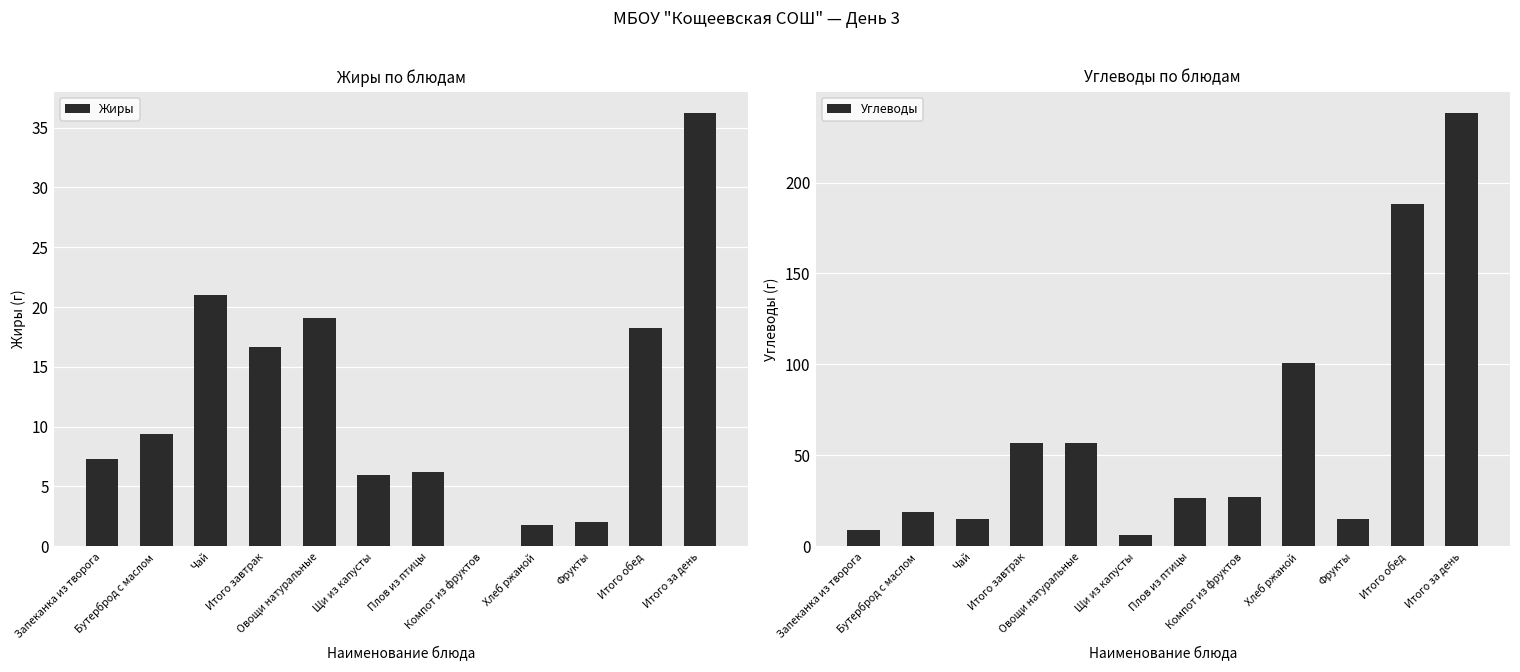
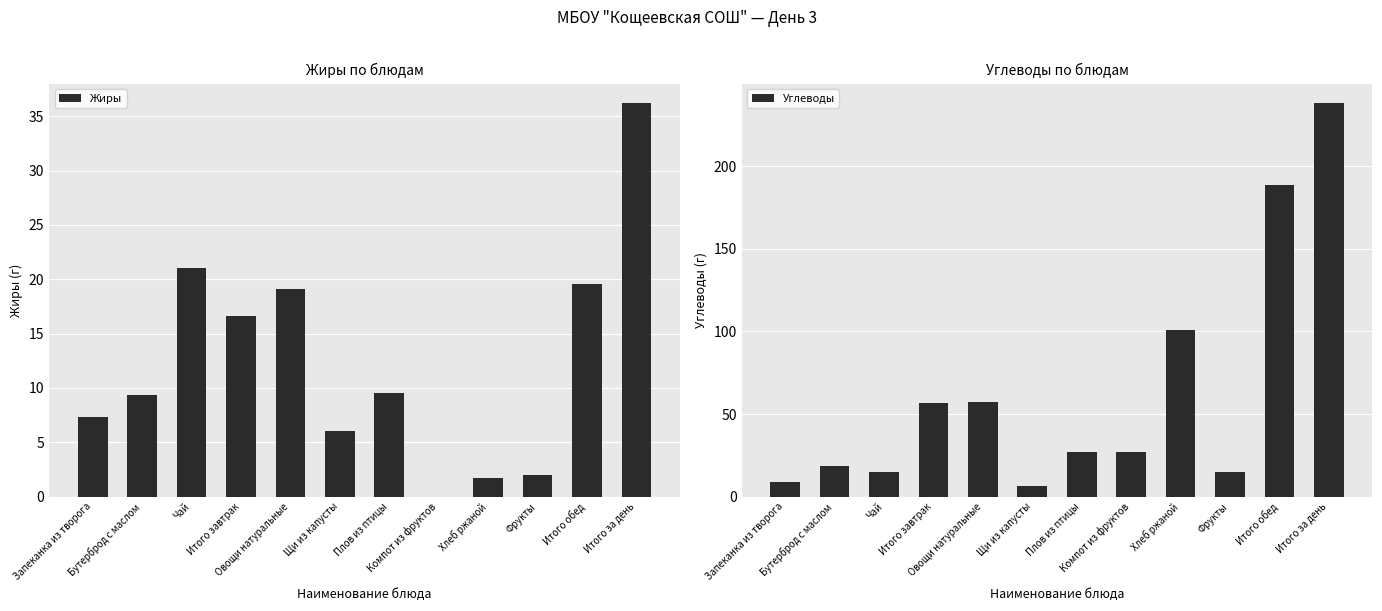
  {
    "Жиры по блюдам": {
      "Запеканка из творога": 7.3,
      "Бутерброд с маслом": 9.4,
      "Чай": 21.0,
      "Итого завтрак": 16.7,
      "Овощи натуральные": 19.1,
      "Щи из капусты": 6.0,
-     "Плов из птицы": 6.2,
+     "Плов из птицы": 9.5,
      "Компот из фруктов": 0.0,
      "Хлеб ржаной": 1.8,
      "Фрукты": 2.0,
-     "Итого обед": 18.3,
+     "Итого обед": 19.5,
      "Итого за день": 36.2
    },
    "Углеводы по блюдам": {
      "Запеканка из творога": 9,
      "Бутерброд с маслом": 19,
      "Чай": 15,
      "Итого завтрак": 57,
      "Овощи натуральные": 57,
      "Щи из капусты": 6,
      "Плов из птицы": 27,
      "Компот из фруктов": 27,
      "Хлеб ржаной": 101,
      "Фрукты": 15,
      "Итого обед": 188,
      "Итого за день": 238
    }
  }
